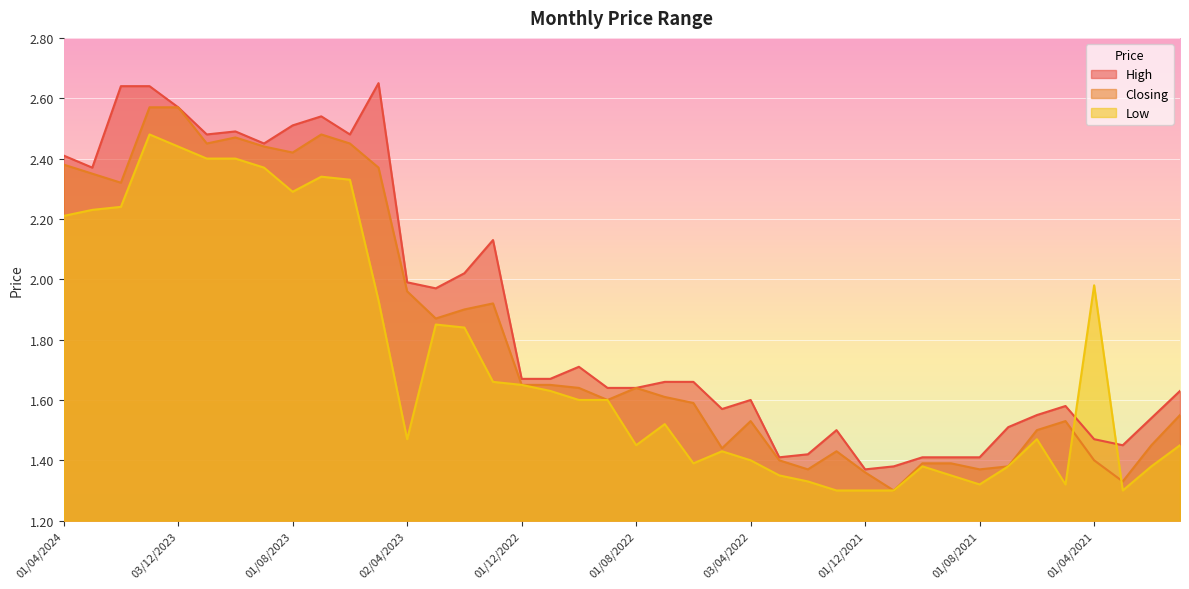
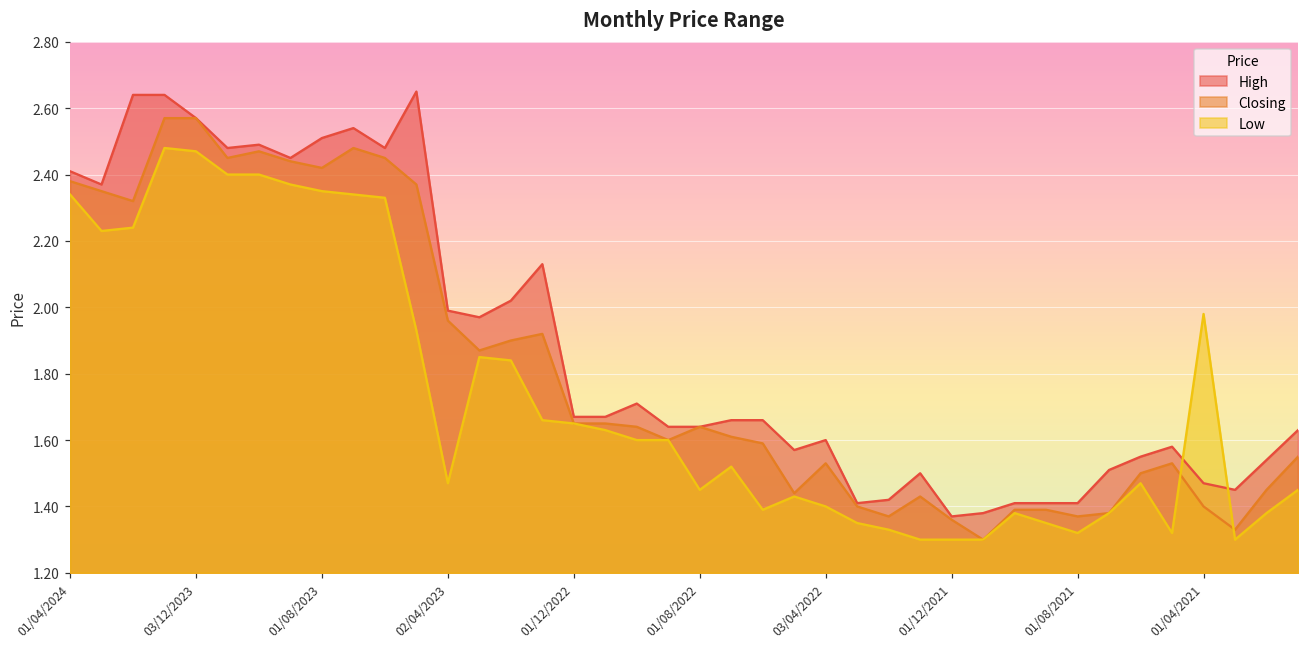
  {
    "Low": {
-     "01/04/2024": 2.21,
-     "03/12/2023": 2.44,
-     "01/08/2023": 2.29,
+     "01/04/2024": 2.34,
+     "03/12/2023": 2.47,
+     "01/08/2023": 2.35,
      "02/04/2023": 1.47,
      "01/08/2022": 1.45,
      "03/04/2022": 1.40,
      "01/12/2021": 1.30,
      "01/08/2021": 1.32,
      "01/04/2021": 1.98
    }
  }
